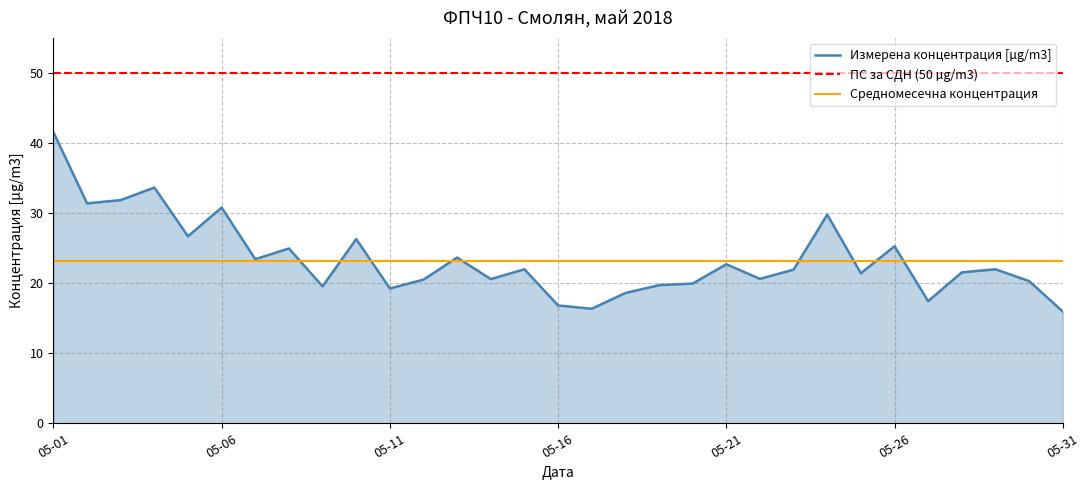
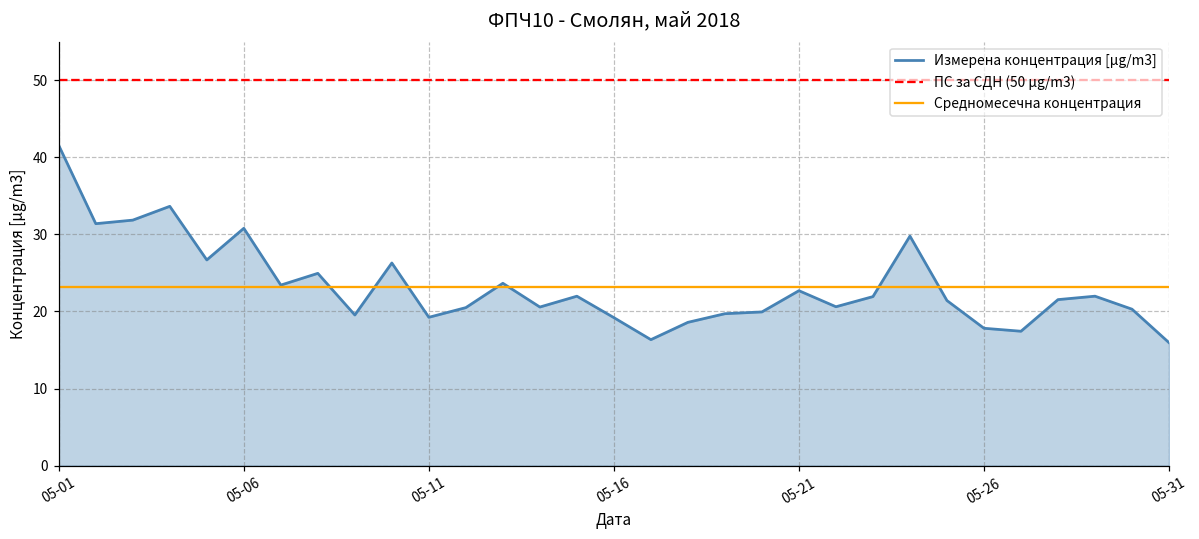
  {
    "Измерена концентрация [µg/m3]": {
      "05-01": 42,
      "05-06": 31,
      "05-11": 19,
-     "05-16": 17,
+     "05-16": 19,
      "05-21": 23,
-     "05-26": 25,
+     "05-26": 18,
      "05-31": 16
    },
    "ПС за СДН (50 µg/m3)": {
      "05-01": 50,
      "05-06": 50,
      "05-11": 50,
      "05-16": 50,
      "05-21": 50,
      "05-31": 50
    },
    "Средномесечна концентрация": {
      "05-01": 23,
      "05-06": 23,
      "05-11": 23,
      "05-16": 23,
      "05-21": 23,
      "05-26": 23,
      "05-31": 23
    }
  }
